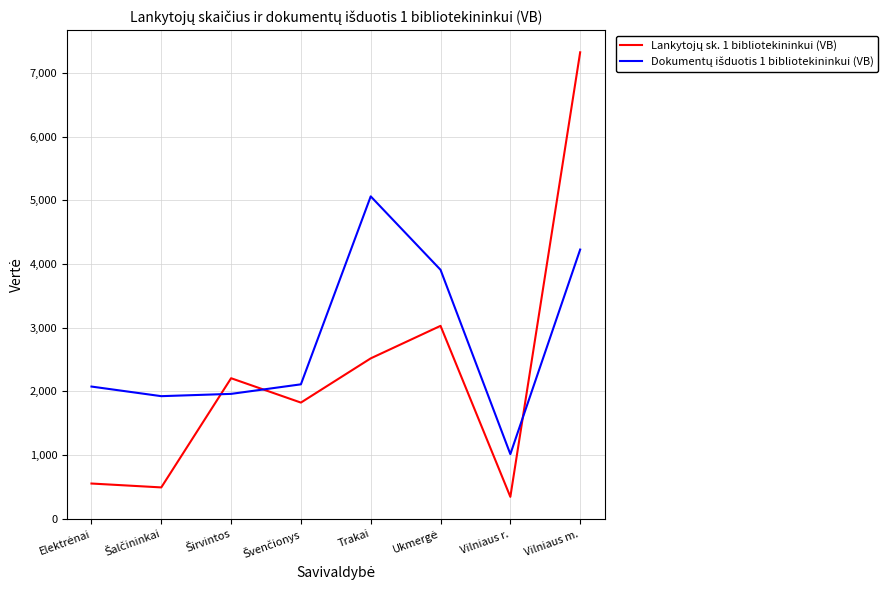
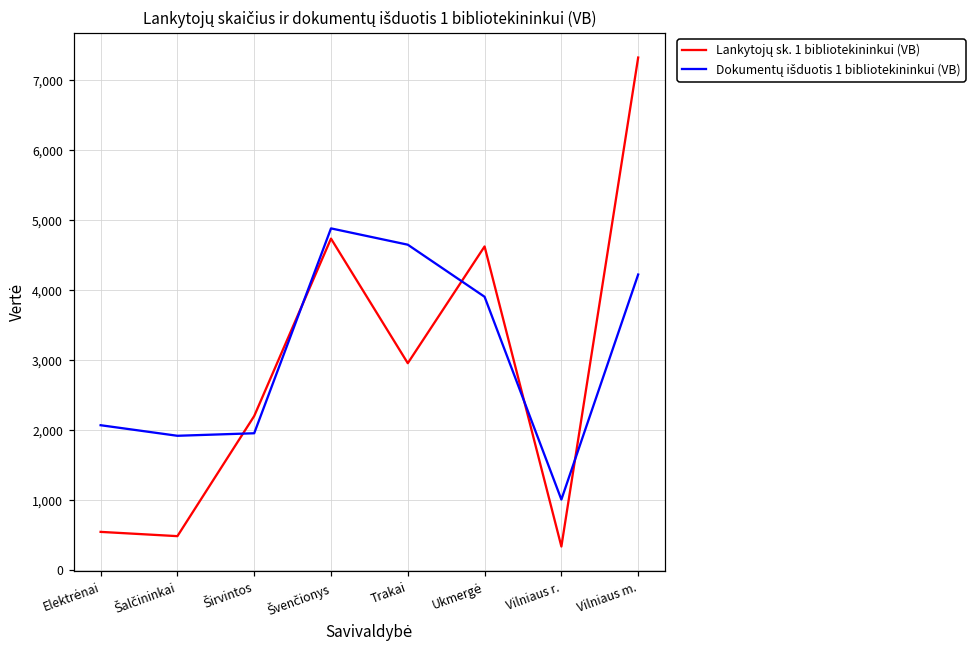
  {
    "Lankytojų sk. 1 bibliotekininkui (VB)": {
      "Elektrėnai": "600",
      "Šalčininkai": "500",
      "Širvintos": "2,200",
-     "Švenčionys": "1,800",
-     "Trakai": "2,500",
-     "Ukmergė": "3,000",
+     "Švenčionys": "4,700",
+     "Trakai": "3,000",
+     "Ukmergė": "4,600",
      "Vilniaus r.": "300",
      "Vilniaus m.": "7,300"
    },
    "Dokumentų išduotis 1 bibliotekininkui (VB)": {
      "Elektrėnai": "2,100",
      "Šalčininkai": "1,900",
      "Širvintos": "2,000",
-     "Švenčionys": "2,100",
-     "Trakai": "5,100",
+     "Švenčionys": "4,900",
+     "Trakai": "4,700",
      "Ukmergė": "3,900",
      "Vilniaus r.": "1,000",
      "Vilniaus m.": "4,200"
    }
  }
